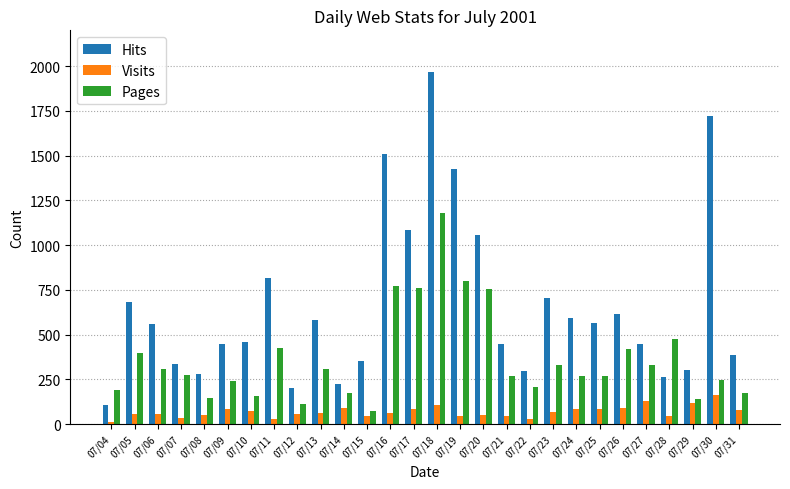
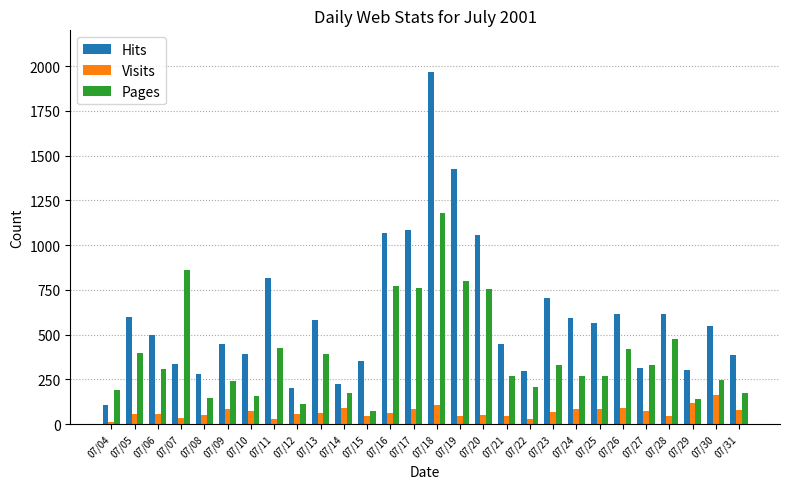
  {
    "Hits": {
      "07/04": 110,
-     "07/05": 680,
-     "07/06": 560,
+     "07/05": 600,
+     "07/06": 500,
      "07/07": 340,
      "07/08": 280,
      "07/09": 450,
-     "07/10": 460,
+     "07/10": 390,
      "07/11": 820,
      "07/12": 200,
      "07/13": 580,
      "07/14": 230,
      "07/15": 350,
-     "07/16": 1510,
+     "07/16": 1070,
      "07/17": 1090,
      "07/18": 1970,
      "07/19": 1430,
      "07/20": 1050,
      "07/21": 450,
      "07/22": 300,
      "07/23": 700,
      "07/24": 590,
      "07/25": 560,
      "07/26": 620,
-     "07/27": 450,
-     "07/28": 260,
+     "07/27": 310,
+     "07/28": 620,
      "07/29": 300,
-     "07/30": 1720,
+     "07/30": 550,
      "07/31": 390
    },
    "Visits": {
      "07/05": 60,
      "07/06": 60,
      "07/07": 40,
      "07/08": 50,
      "07/09": 80,
      "07/10": 70,
      "07/11": 30,
      "07/12": 60,
      "07/13": 60,
      "07/14": 90,
      "07/15": 50,
      "07/16": 60,
      "07/17": 90,
      "07/18": 110,
      "07/19": 40,
      "07/20": 50,
      "07/21": 40,
      "07/22": 30,
      "07/23": 70,
      "07/24": 90,
      "07/25": 80,
      "07/26": 90,
-     "07/27": 130,
+     "07/27": 80,
      "07/28": 50,
      "07/29": 120,
      "07/30": 160,
      "07/31": 80
    },
    "Pages": {
      "07/04": 190,
      "07/05": 400,
      "07/06": 310,
-     "07/07": 280,
+     "07/07": 860,
      "07/08": 150,
      "07/09": 240,
      "07/10": 160,
      "07/11": 420,
      "07/12": 110,
-     "07/13": 310,
+     "07/13": 390,
      "07/14": 170,
      "07/15": 70,
      "07/16": 770,
      "07/17": 760,
      "07/18": 1180,
      "07/19": 800,
      "07/20": 760,
      "07/21": 270,
      "07/22": 210,
      "07/23": 330,
      "07/24": 270,
      "07/25": 270,
      "07/26": 420,
      "07/27": 330,
      "07/28": 480,
      "07/29": 140,
      "07/30": 250,
      "07/31": 180
    }
  }
